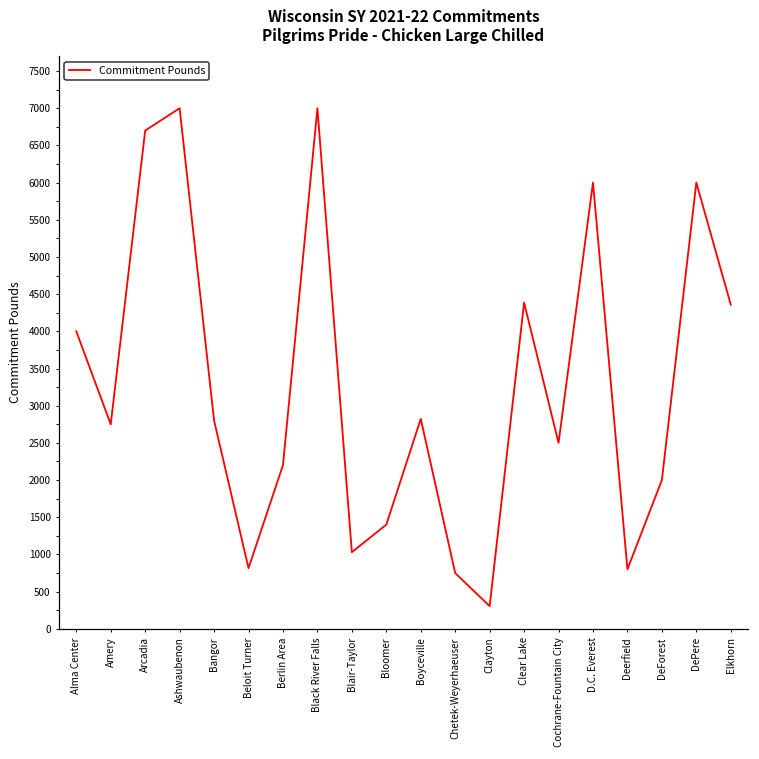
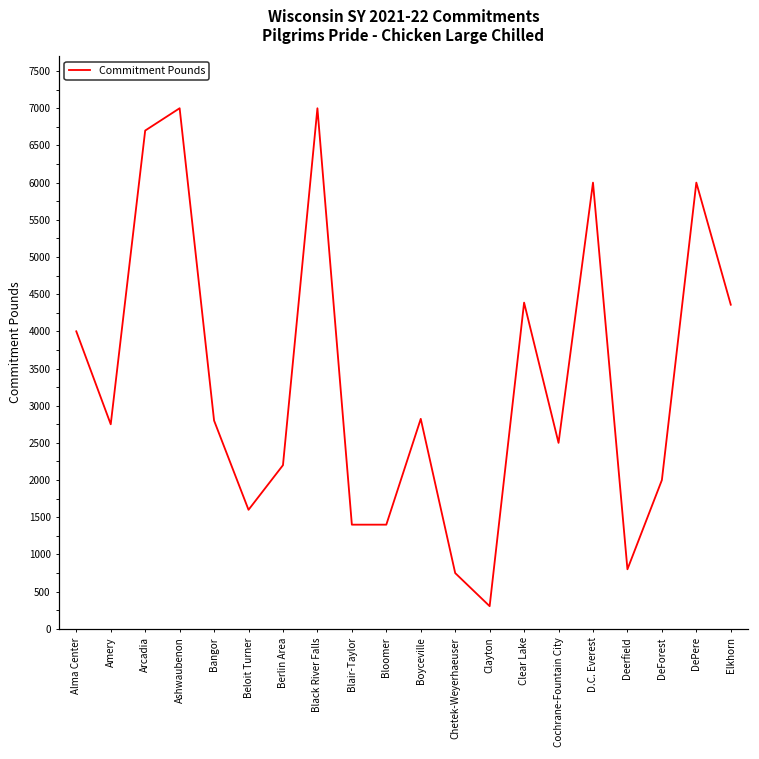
  {
    "Alma Center": 4000,
    "Amery": 2800,
    "Arcadia": 6700,
    "Ashwaubenon": 7000,
    "Bangor": 2800,
-   "Beloit Turner": 800,
+   "Beloit Turner": 1600,
    "Berlin Area": 2200,
    "Black River Falls": 7000,
-   "Blair-Taylor": 1000,
+   "Blair-Taylor": 1400,
    "Bloomer": 1400,
    "Boyceville": 2800,
    "Chetek-Weyerhaeuser": 700,
    "Clayton": 300,
    "Clear Lake": 4400,
    "Cochrane-Fountain City": 2500,
    "D.C. Everest": 6000,
    "Deerfield": 800,
    "DeForest": 2000,
    "DePere": 6000,
    "Elkhorn": 4400
  }
